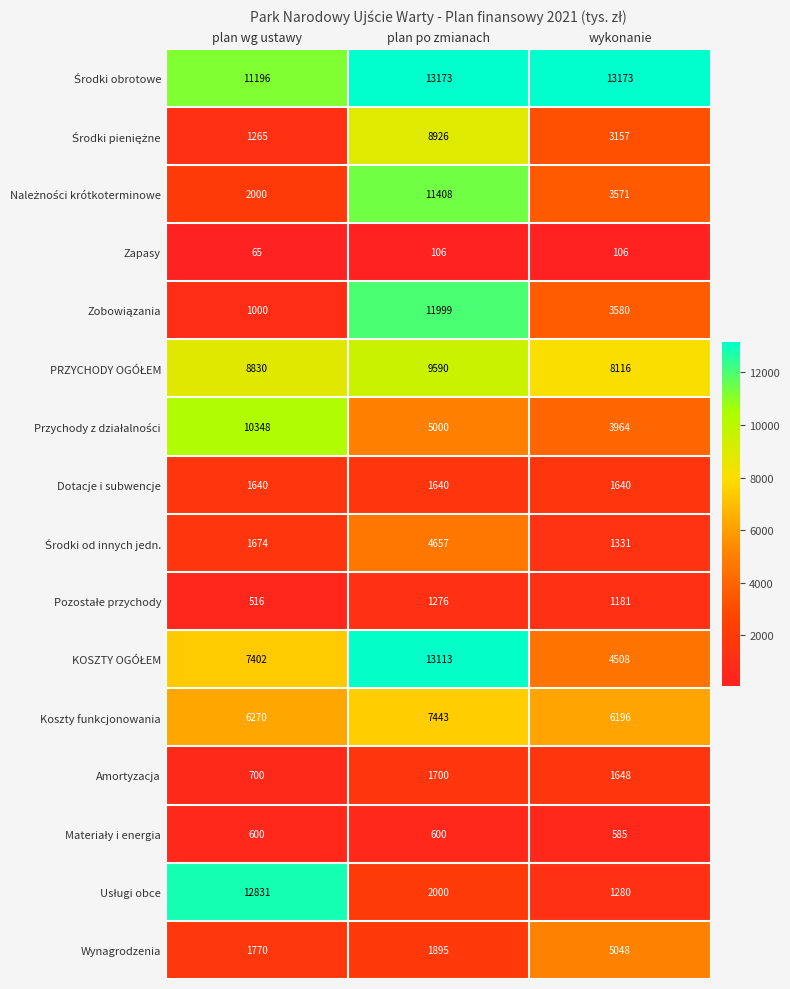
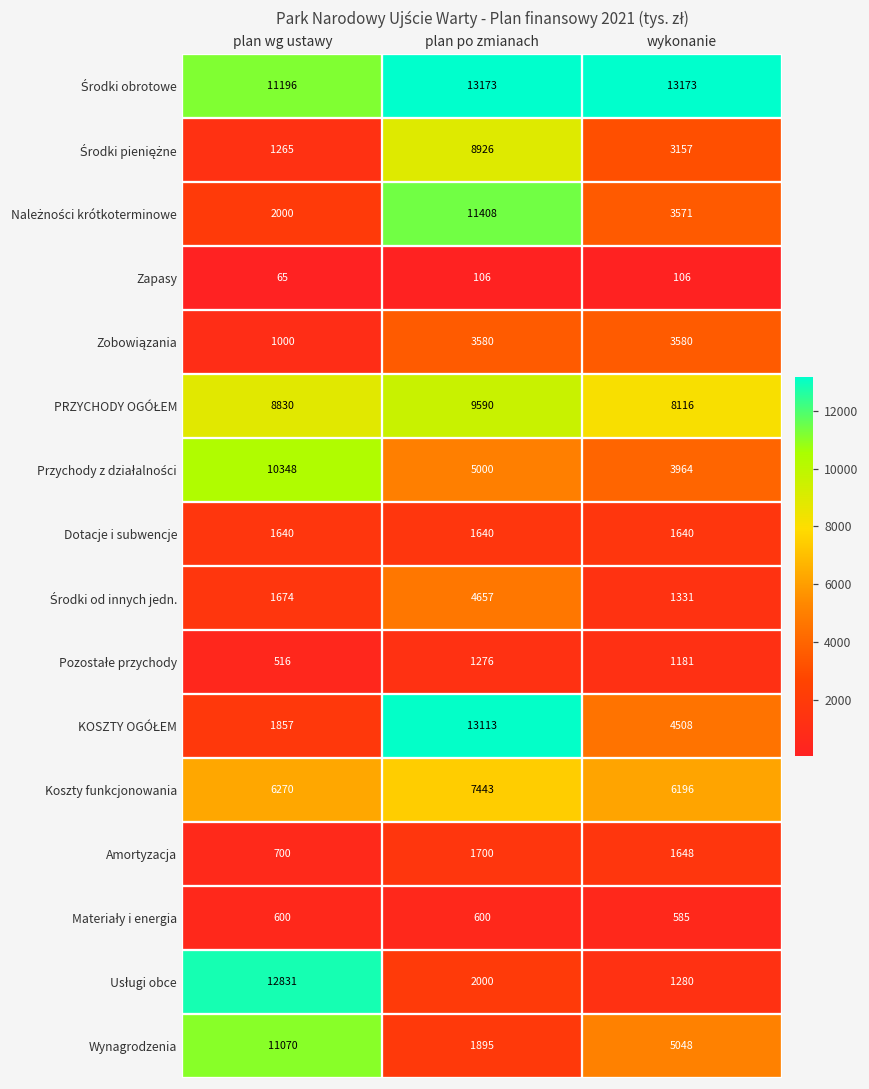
  {
    "Środki obrotowe": {
      "plan wg ustawy": 11196,
      "plan po zmianach": 13173,
      "wykonanie": 13173
    },
    "Środki pieniężne": {
      "plan wg ustawy": 1265,
      "plan po zmianach": 8926,
      "wykonanie": 3157
    },
    "Należności krótkoterminowe": {
      "plan wg ustawy": 2000,
      "plan po zmianach": 11408,
      "wykonanie": 3571
    },
    "Zapasy": {
      "plan wg ustawy": 65,
      "plan po zmianach": 106,
      "wykonanie": 106
    },
    "Zobowiązania": {
      "plan wg ustawy": 1000,
-     "plan po zmianach": 11999,
+     "plan po zmianach": 3580,
      "wykonanie": 3580
    },
    "PRZYCHODY OGÓŁEM": {
      "plan wg ustawy": 8830,
      "plan po zmianach": 9590,
      "wykonanie": 8116
    },
    "Przychody z działalności": {
      "plan wg ustawy": 10348,
      "plan po zmianach": 5000,
      "wykonanie": 3964
    },
    "Dotacje i subwencje": {
      "plan wg ustawy": 1640,
      "plan po zmianach": 1640,
      "wykonanie": 1640
    },
    "Środki od innych jedn.": {
      "plan wg ustawy": 1674,
      "plan po zmianach": 4657,
      "wykonanie": 1331
    },
    "Pozostałe przychody": {
      "plan wg ustawy": 516,
      "plan po zmianach": 1276,
      "wykonanie": 1181
    },
    "KOSZTY OGÓŁEM": {
-     "plan wg ustawy": 7402,
+     "plan wg ustawy": 1857,
      "plan po zmianach": 13113,
      "wykonanie": 4508
    },
    "Koszty funkcjonowania": {
      "plan wg ustawy": 6270,
      "plan po zmianach": 7443,
      "wykonanie": 6196
    },
    "Amortyzacja": {
      "plan wg ustawy": 700,
      "plan po zmianach": 1700,
      "wykonanie": 1648
    },
    "Materiały i energia": {
      "plan wg ustawy": 600,
      "plan po zmianach": 600,
      "wykonanie": 585
    },
    "Usługi obce": {
      "plan wg ustawy": 12831,
      "plan po zmianach": 2000,
      "wykonanie": 1280
    },
    "Wynagrodzenia": {
-     "plan wg ustawy": 1770,
+     "plan wg ustawy": 11070,
      "plan po zmianach": 1895,
      "wykonanie": 5048
    }
  }
